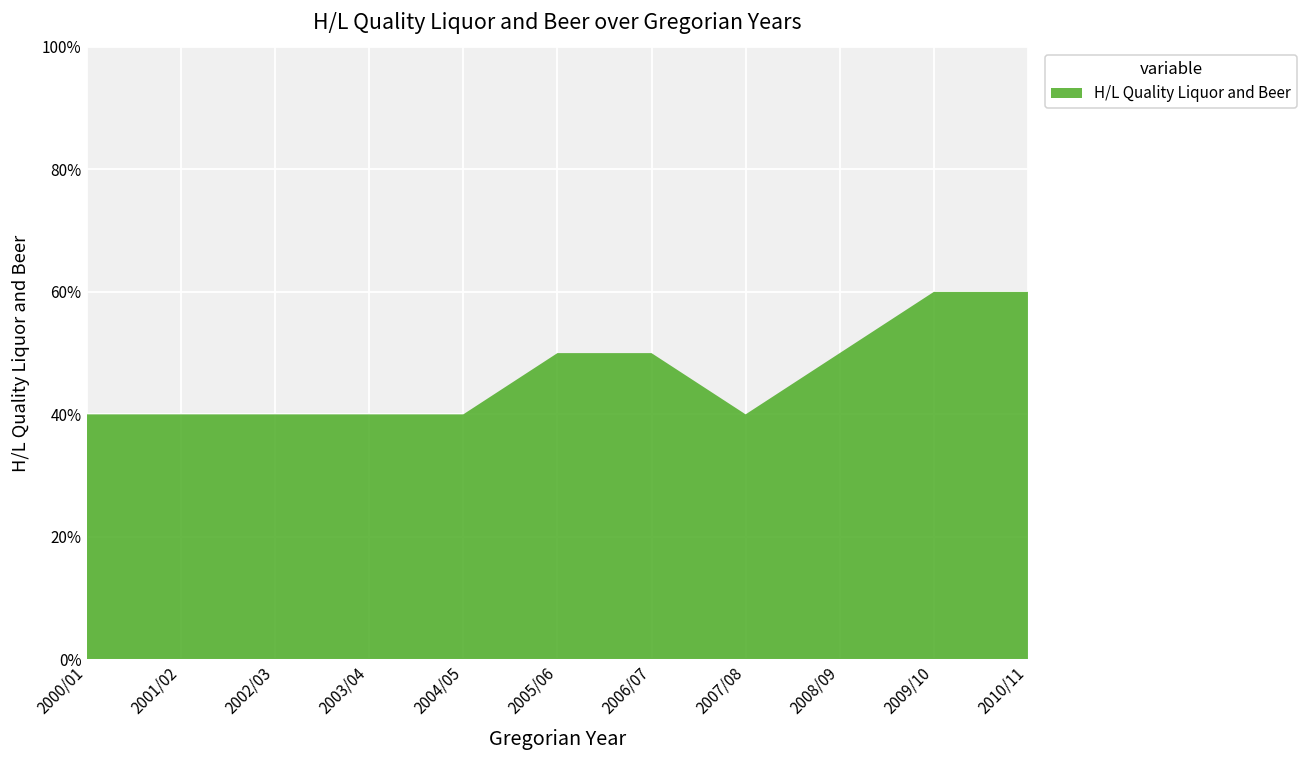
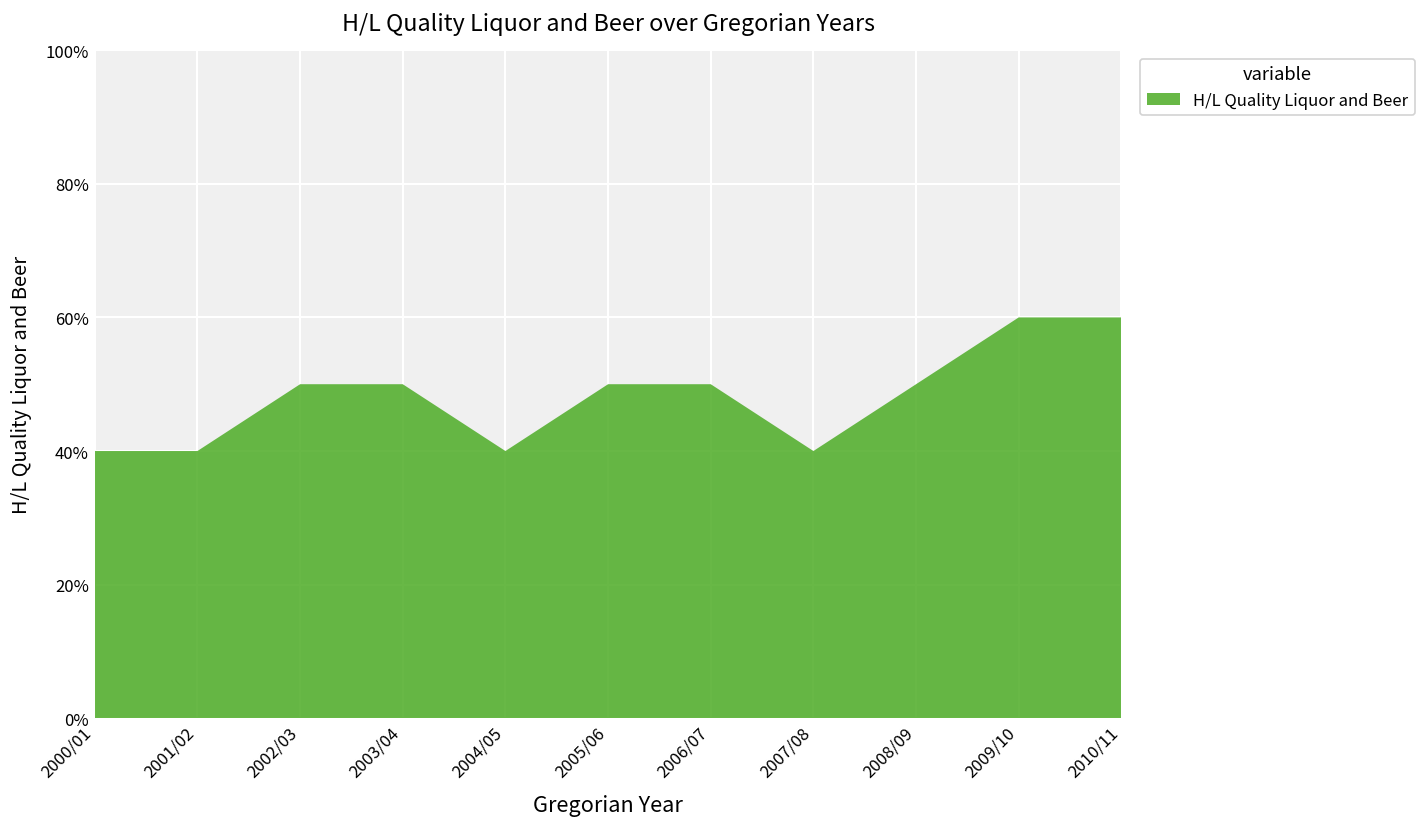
  {
    "2000/01": "40%",
    "2001/02": "40%",
-   "2002/03": "40%",
-   "2003/04": "40%",
+   "2002/03": "50%",
+   "2003/04": "50%",
    "2004/05": "40%",
    "2005/06": "50%",
    "2006/07": "50%",
    "2007/08": "40%",
    "2008/09": "50%",
    "2009/10": "60%",
    "2010/11": "60%"
  }
